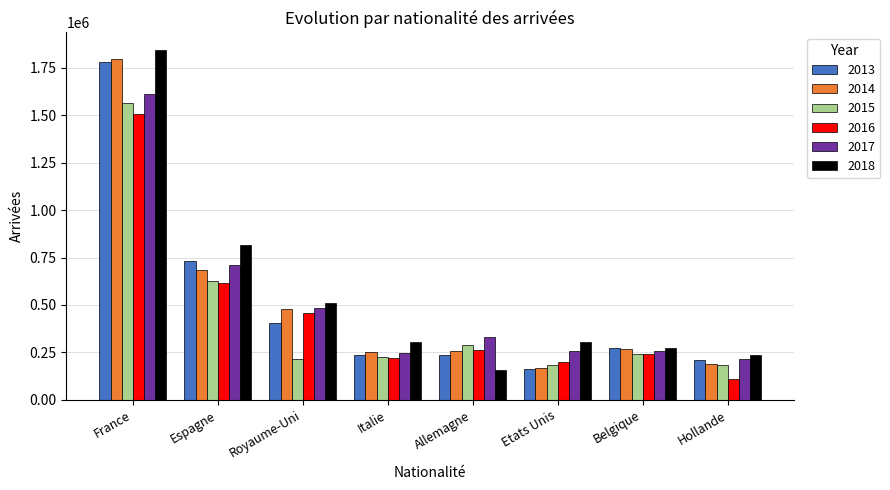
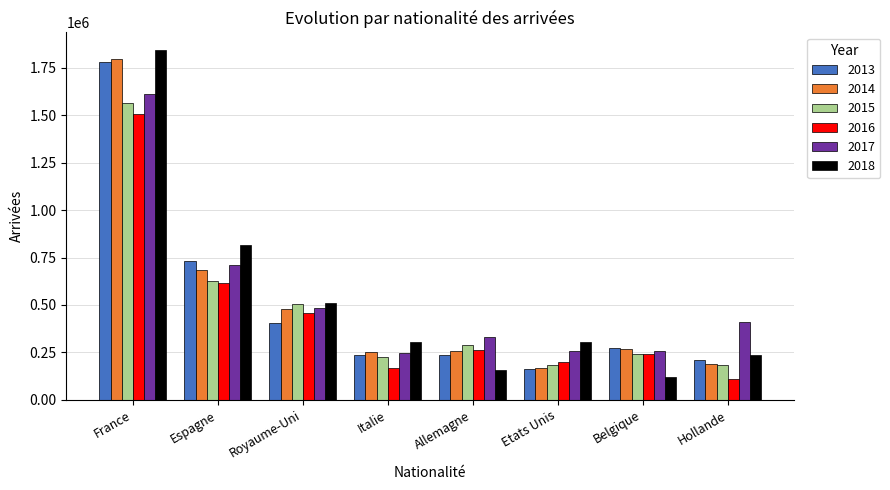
  {
    "2013": {
      "France": 1780000,
      "Espagne": 730000,
      "Royaume-Uni": 400000,
      "Italie": 230000,
      "Allemagne": 240000,
      "Etats Unis": 160000,
      "Belgique": 270000,
      "Hollande": 210000
    },
    "2014": {
      "France": 1800000,
      "Espagne": 680000,
      "Royaume-Uni": 480000,
      "Italie": 250000,
      "Allemagne": 260000,
      "Etats Unis": 170000,
      "Belgique": 270000,
      "Hollande": 190000
    },
    "2015": {
      "France": 1560000,
      "Espagne": 630000,
-     "Royaume-Uni": 220000,
+     "Royaume-Uni": 500000,
      "Italie": 230000,
      "Allemagne": 290000,
      "Etats Unis": 180000,
      "Belgique": 240000,
      "Hollande": 180000
    },
    "2016": {
      "France": 1510000,
      "Espagne": 620000,
      "Royaume-Uni": 460000,
-     "Italie": 220000,
+     "Italie": 170000,
      "Allemagne": 260000,
      "Etats Unis": 200000,
      "Belgique": 240000,
      "Hollande": 110000
    },
    "2017": {
      "France": 1610000,
      "Espagne": 710000,
      "Royaume-Uni": 490000,
      "Italie": 250000,
      "Allemagne": 330000,
      "Etats Unis": 250000,
      "Belgique": 260000,
-     "Hollande": 210000
+     "Hollande": 410000
    },
    "2018": {
      "France": 1840000,
      "Espagne": 810000,
      "Royaume-Uni": 510000,
      "Italie": 310000,
      "Allemagne": 160000,
      "Etats Unis": 300000,
-     "Belgique": 270000,
+     "Belgique": 120000,
      "Hollande": 240000
    }
  }
